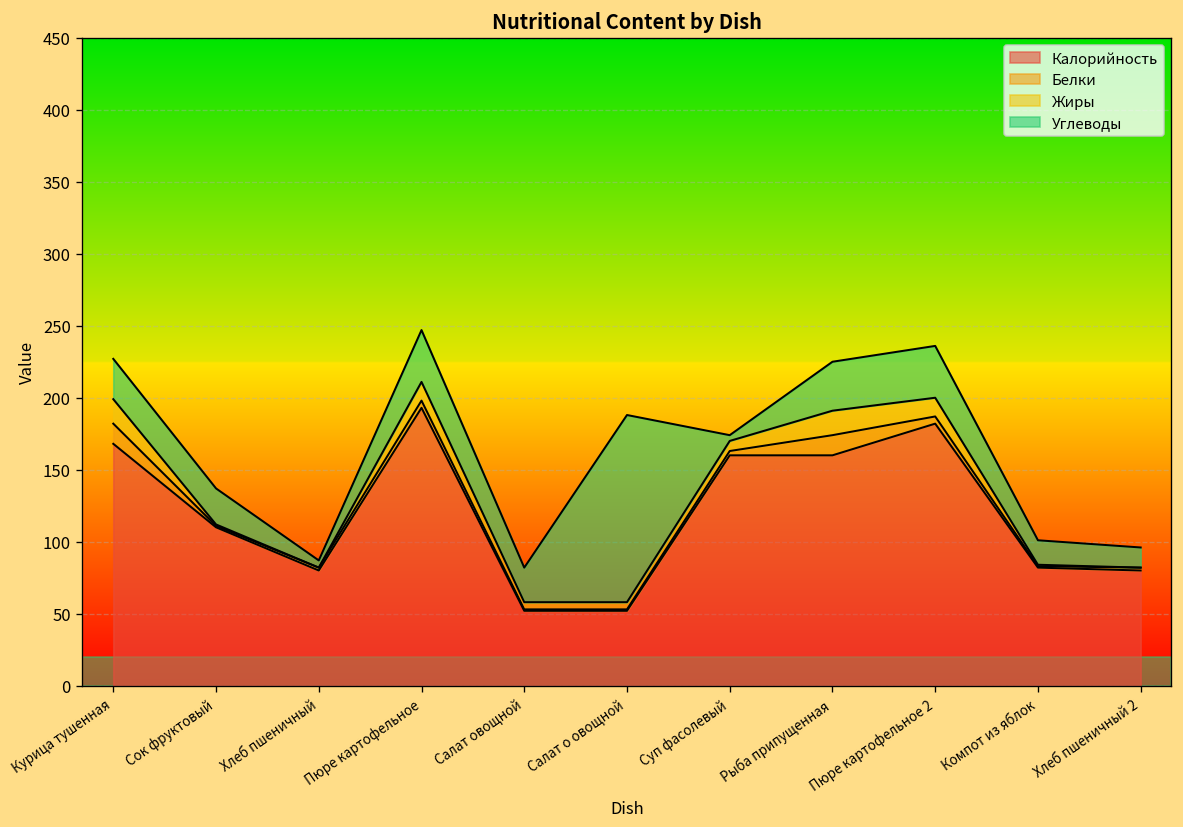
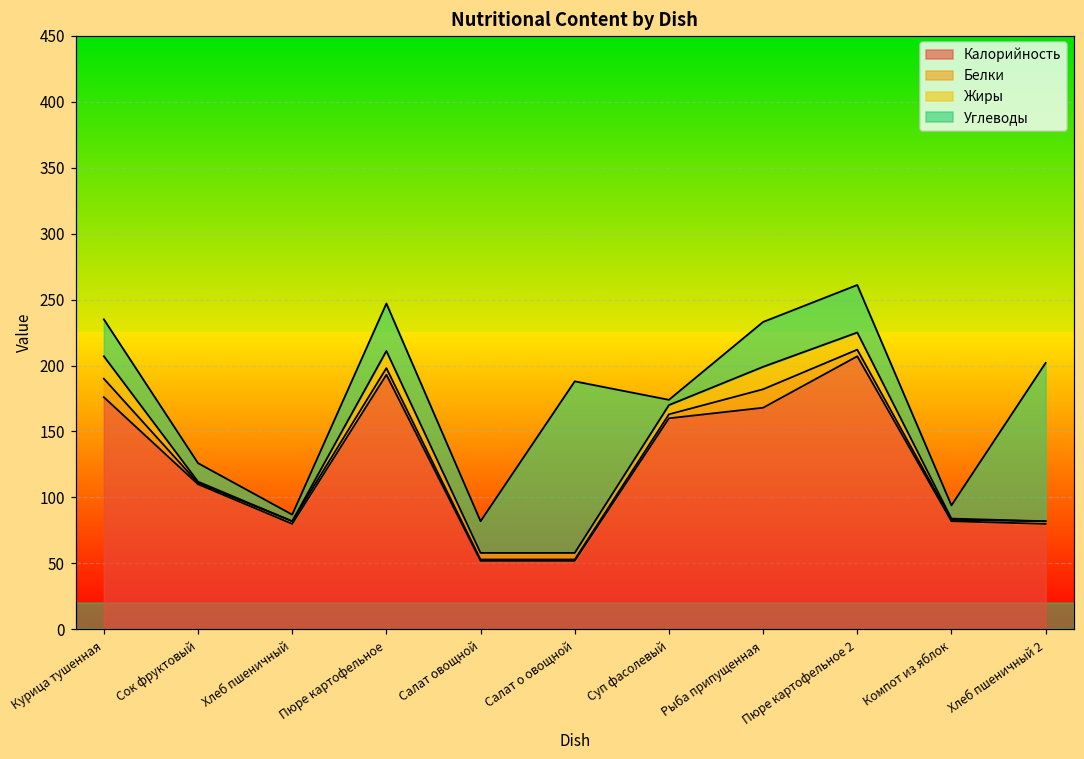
  {
    "Калорийность": {
-     "Курица тушенная": 168,
+     "Курица тушенная": 176,
      "Пюре картофельное": 193,
      "Суп фасолевый": 160,
-     "Рыба припущенная": 160,
-     "Пюре картофельное 2": 182
+     "Рыба припущенная": 168,
+     "Пюре картофельное 2": 207
    },
    "Углеводы": {
      "Курица тушенная": 28,
-     "Сок фруктовый": 25,
+     "Сок фруктовый": 14,
      "Хлеб пшеничный": 5,
      "Пюре картофельное": 36,
      "Салат овощной": 24,
      "Салат о овощной": 130,
      "Суп фасолевый": 4,
      "Рыба припущенная": 34,
      "Пюре картофельное 2": 36,
-     "Компот из яблок": 17,
-     "Хлеб пшеничный 2": 14
+     "Компот из яблок": 10,
+     "Хлеб пшеничный 2": 120
    }
  }
